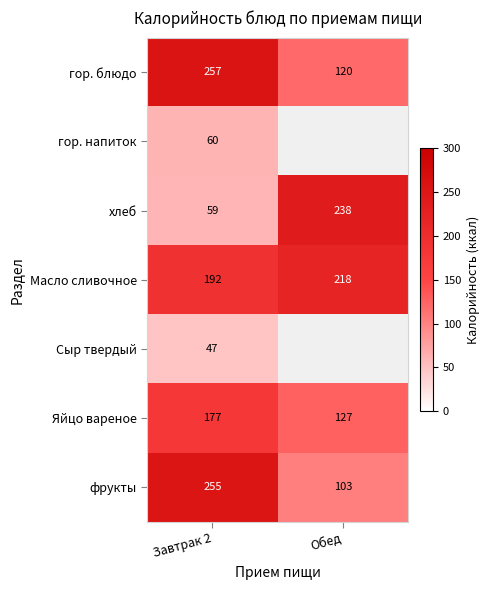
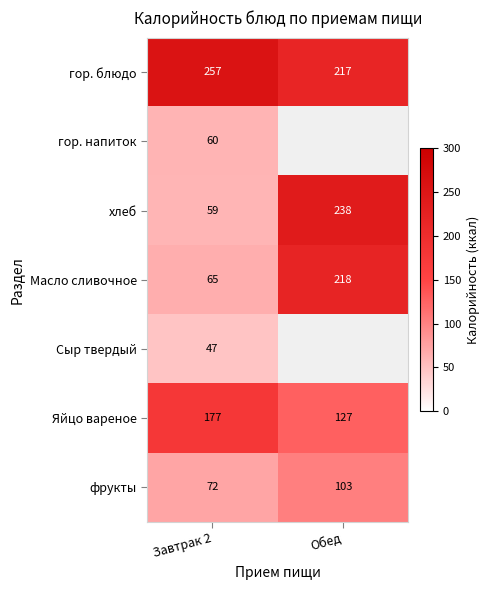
  {
    "гор. блюдо": {
      "Завтрак 2": 257,
-     "Обед": 120
+     "Обед": 217
    },
    "гор. напиток": {
      "Завтрак 2": 60
    },
    "хлеб": {
      "Завтрак 2": 59,
      "Обед": 238
    },
    "Масло сливочное": {
-     "Завтрак 2": 192,
+     "Завтрак 2": 65,
      "Обед": 218
    },
    "Сыр твердый": {
      "Завтрак 2": 47
    },
    "Яйцо вареное": {
      "Завтрак 2": 177,
      "Обед": 127
    },
    "фрукты": {
-     "Завтрак 2": 255,
+     "Завтрак 2": 72,
      "Обед": 103
    }
  }
